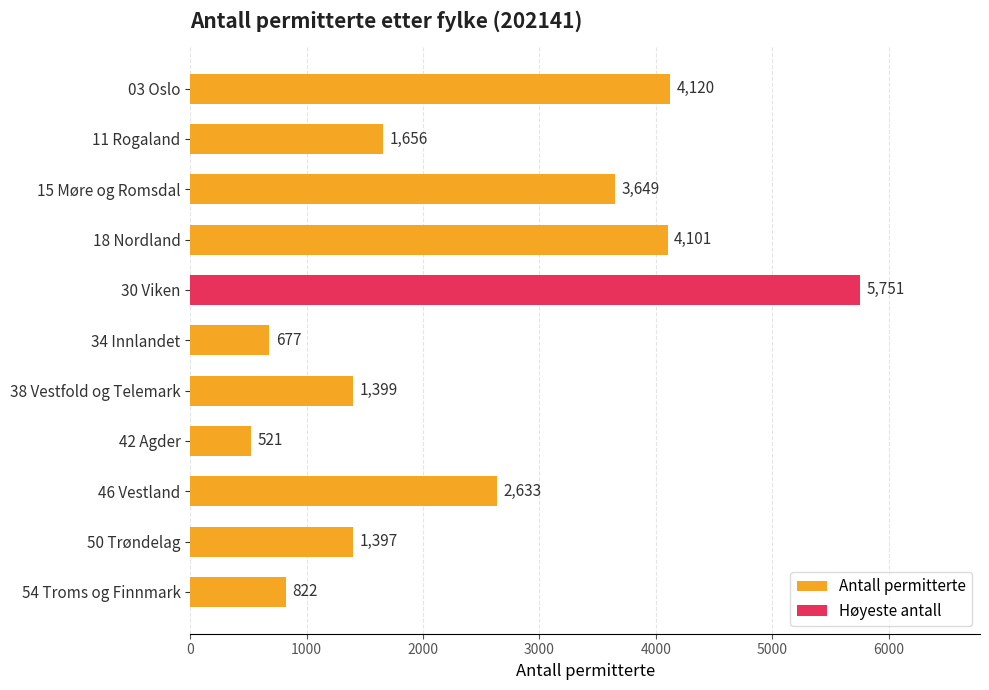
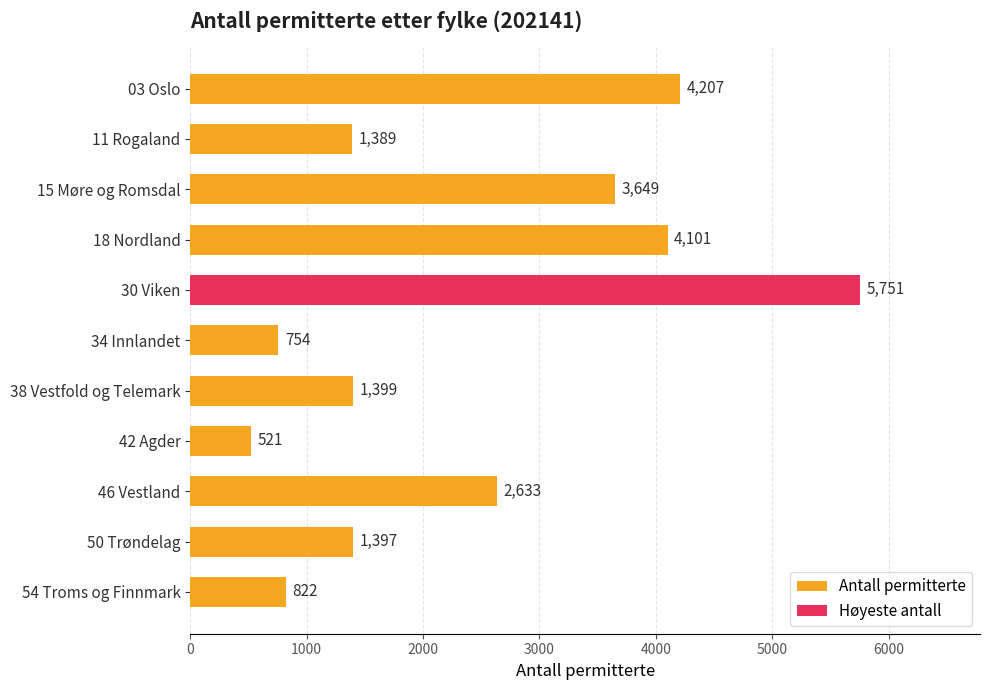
  {
-   "03 Oslo": "4,120",
-   "11 Rogaland": "1,656",
+   "03 Oslo": "4,207",
+   "11 Rogaland": "1,389",
    "15 Møre og Romsdal": "3,649",
    "18 Nordland": "4,101",
    "30 Viken": "5,751",
-   "34 Innlandet": "677",
+   "34 Innlandet": "754",
    "38 Vestfold og Telemark": "1,399",
    "42 Agder": "521",
    "46 Vestland": "2,633",
    "50 Trøndelag": "1,397",
    "54 Troms og Finnmark": "822"
  }
